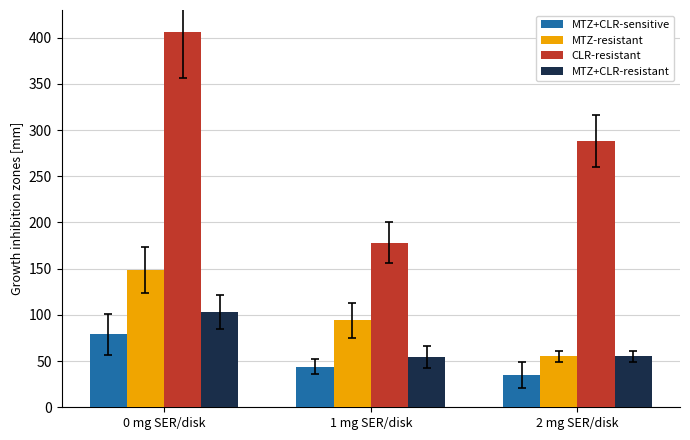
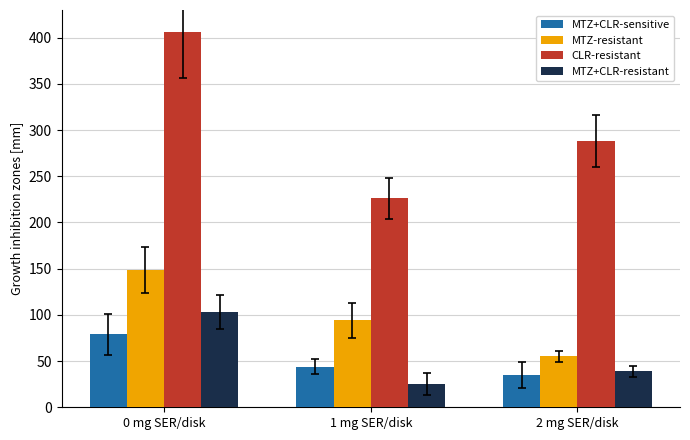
  {
    "MTZ-resistant": {
      "0 mg SER/disk": 150,
      "1 mg SER/disk": 90,
      "2 mg SER/disk": 60
    },
    "CLR-resistant": {
      "0 mg SER/disk": 410,
-     "1 mg SER/disk": 180,
+     "1 mg SER/disk": 230,
      "2 mg SER/disk": 290
    },
    "MTZ+CLR-resistant": {
      "0 mg SER/disk": 100,
-     "1 mg SER/disk": 50,
-     "2 mg SER/disk": 60
+     "1 mg SER/disk": 30,
+     "2 mg SER/disk": 40
    }
  }
